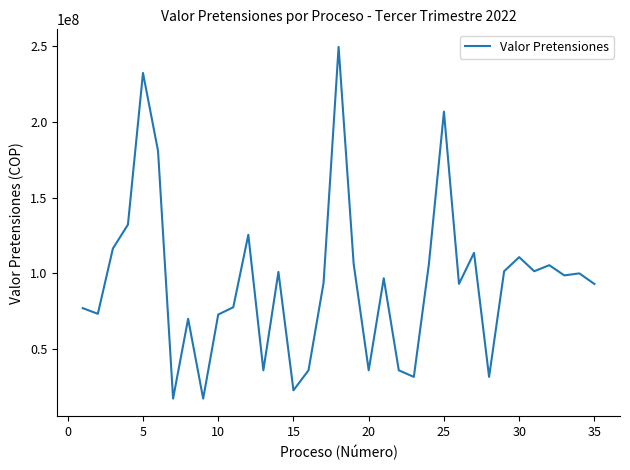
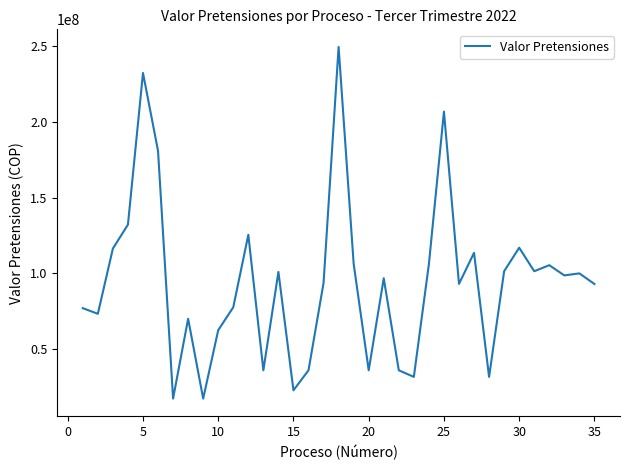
  {
    "5": 232000000,
-   "10": 73000000,
+   "10": 62000000,
    "15": 23000000,
    "20": 36000000,
    "25": 207000000,
-   "30": 111000000,
+   "30": 117000000,
    "35": 93000000
  }
